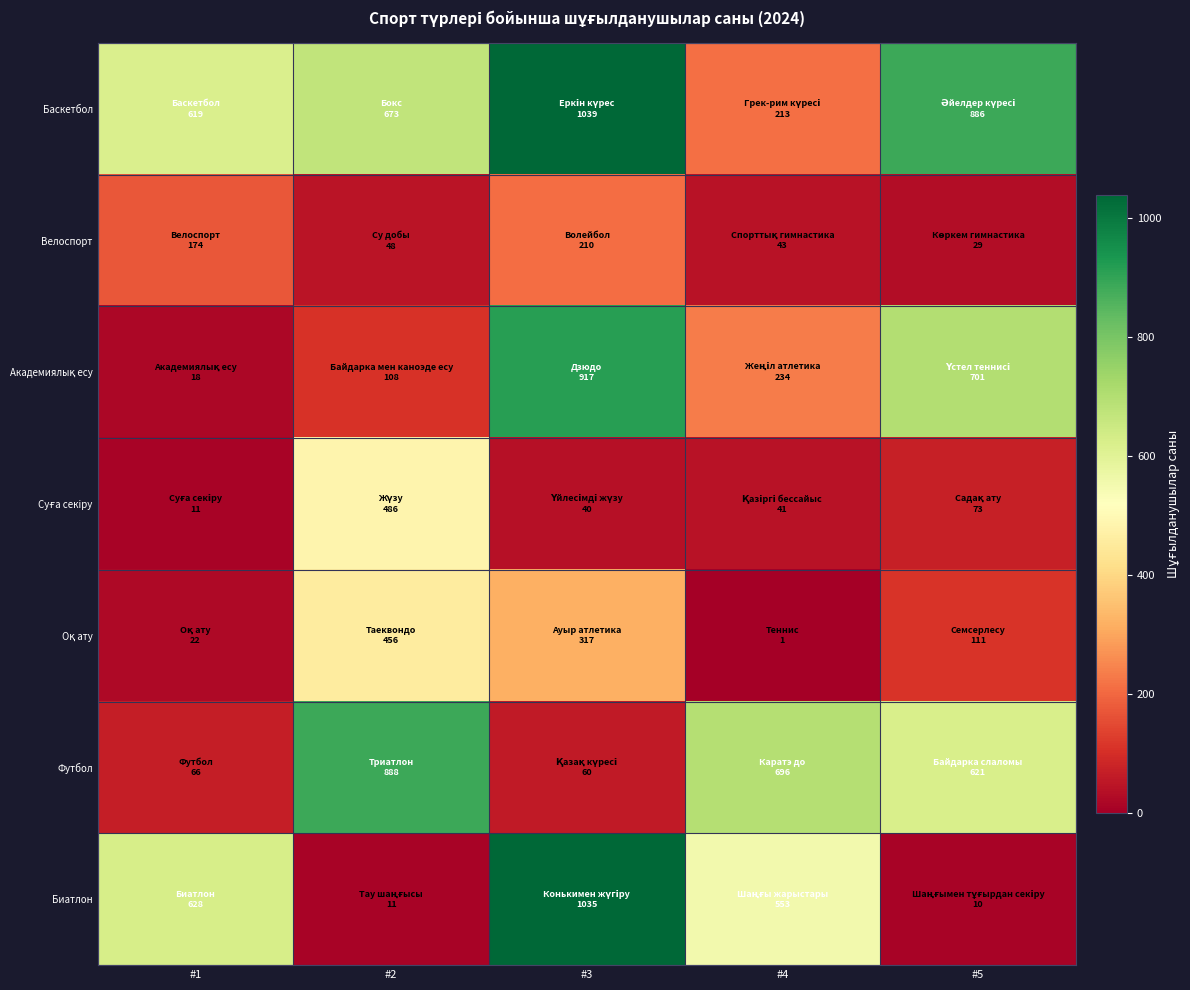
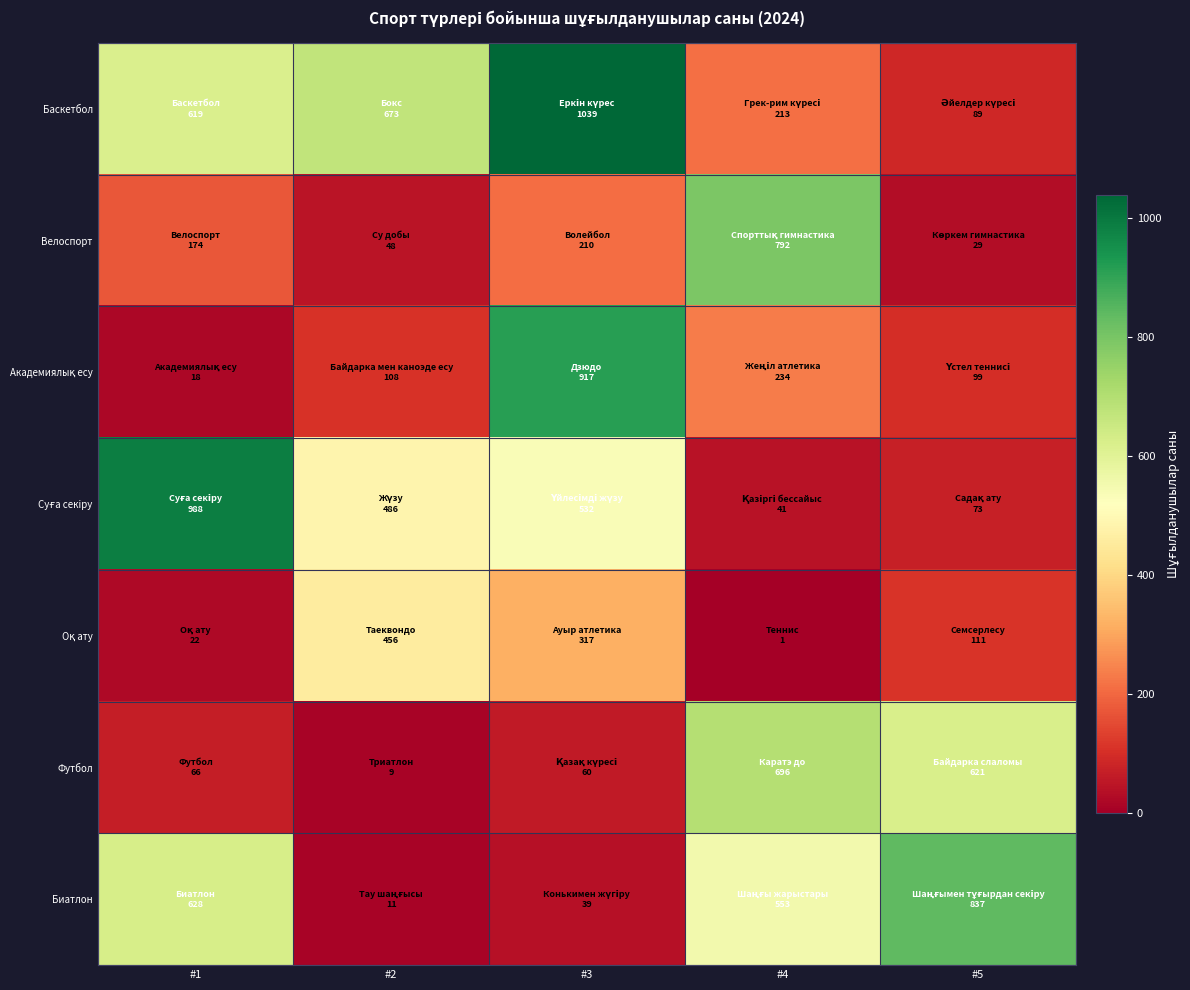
  {
    "Баскетбол": {
      "#1": 619,
      "#2": 673,
      "#3": 1039,
      "#4": 213,
-     "#5": 886
+     "#5": 89
    },
    "Велоспорт": {
      "#1": 174,
      "#2": 48,
      "#3": 210,
-     "#4": 43,
+     "#4": 792,
      "#5": 29
    },
    "Академиялық есу": {
      "#1": 18,
      "#2": 108,
      "#3": 917,
      "#4": 234,
-     "#5": 701
+     "#5": 99
    },
    "Суға секіру": {
-     "#1": 11,
+     "#1": 988,
      "#2": 486,
-     "#3": 40,
+     "#3": 532,
      "#4": 41,
      "#5": 73
    },
    "Оқ ату": {
      "#1": 22,
      "#2": 456,
      "#3": 317,
      "#4": 1,
      "#5": 111
    },
    "Футбол": {
      "#1": 66,
-     "#2": 888,
+     "#2": 9,
      "#3": 60,
      "#4": 696,
      "#5": 621
    },
    "Биатлон": {
      "#1": 628,
      "#2": 11,
-     "#3": 1035,
+     "#3": 39,
      "#4": 553,
-     "#5": 10
+     "#5": 837
    }
  }
